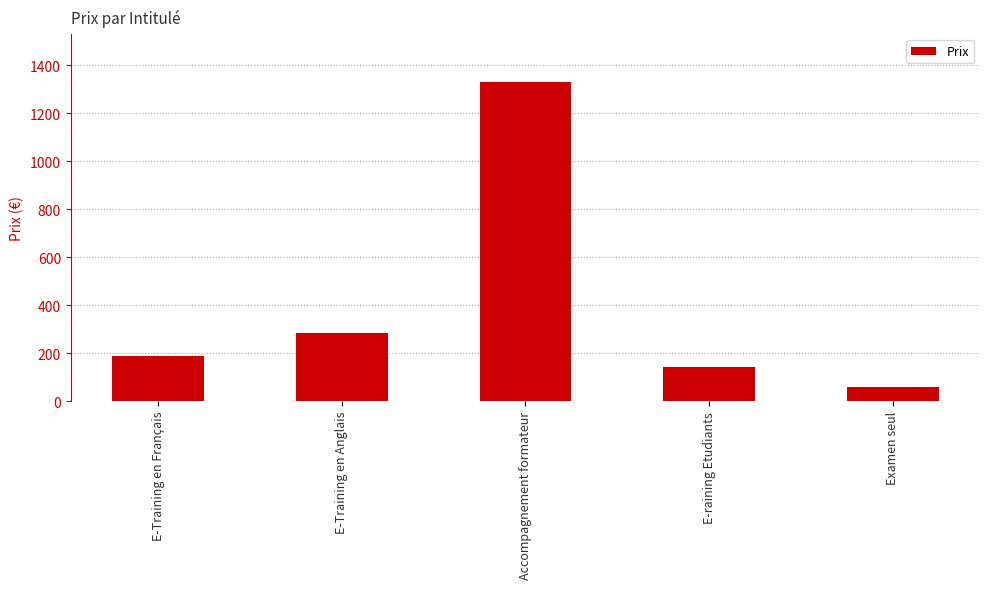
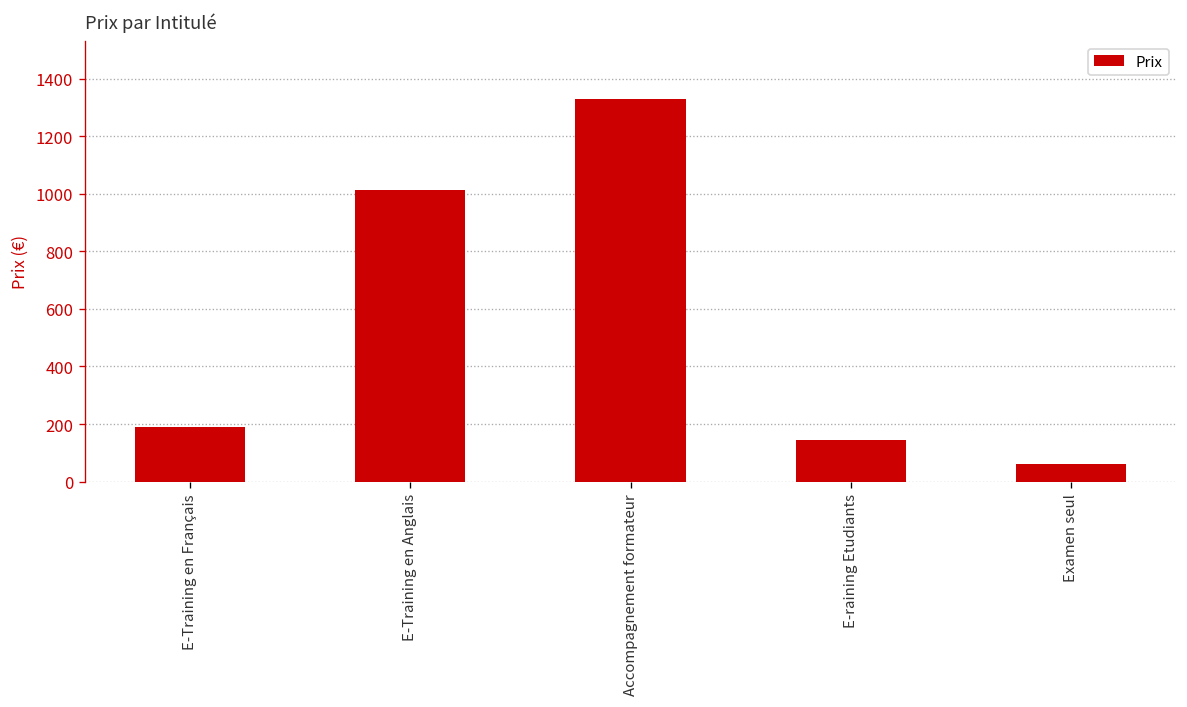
  {
    "E-Training en Français": 190,
-   "E-Training en Anglais": 290,
+   "E-Training en Anglais": 1010,
    "Accompagnement formateur": 1330,
    "E-raining Etudiants": 140,
    "Examen seul": 60
  }
